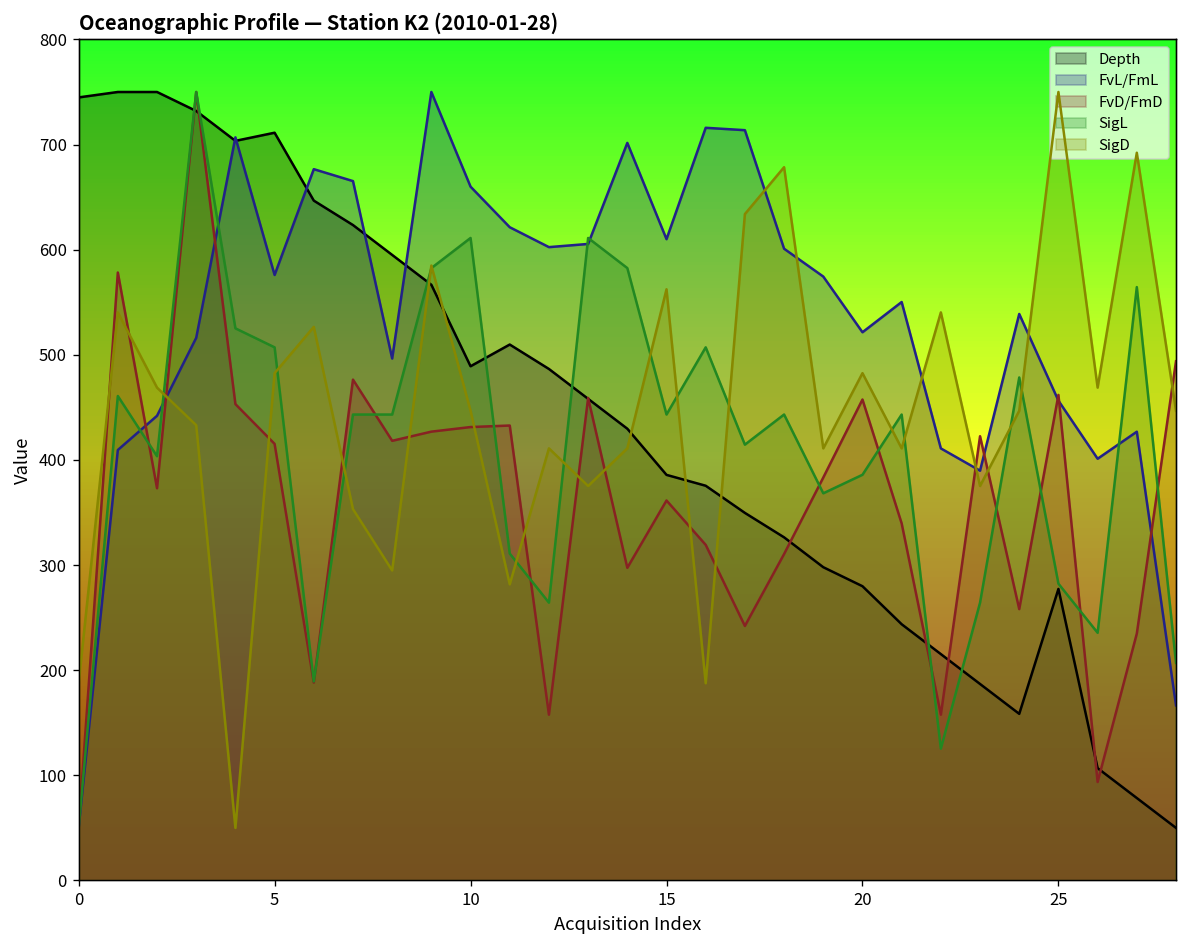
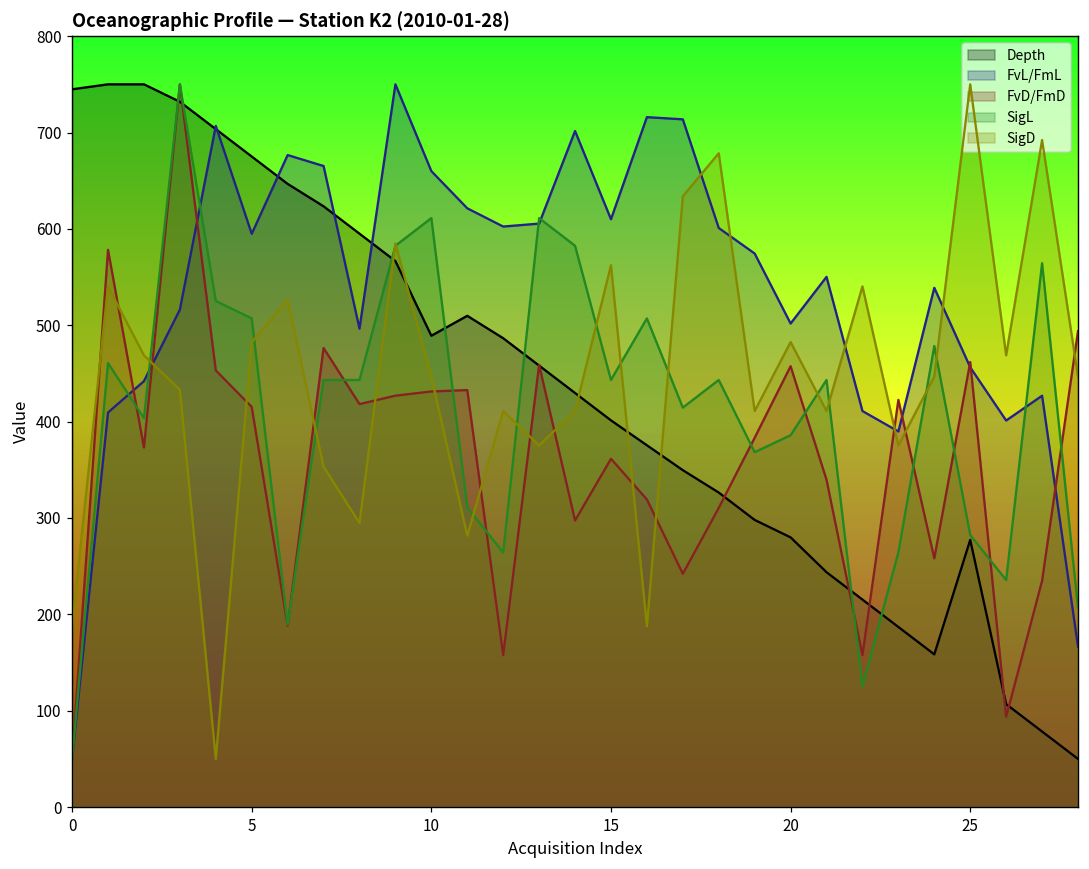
  {
    "Depth": {
      "0": 740,
-     "5": 710,
+     "5": 680,
      "10": 490,
-     "15": 390,
+     "15": 400,
      "20": 280,
      "25": 280
    },
    "FvL/FmL": {
-     "5": 580,
+     "5": 590,
      "10": 660,
      "15": 610,
-     "20": 520,
+     "20": 500,
      "25": 460
    }
  }
